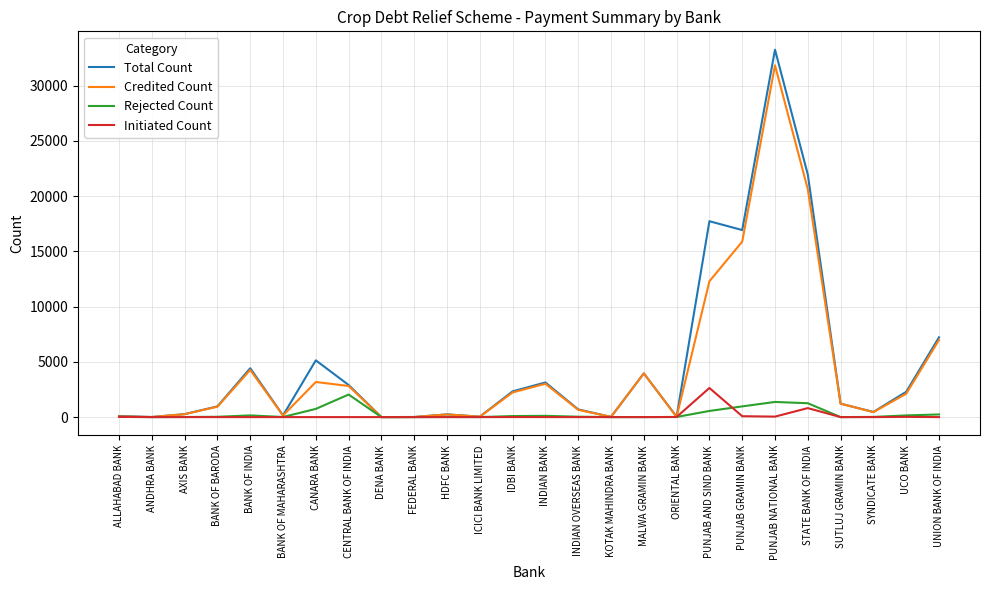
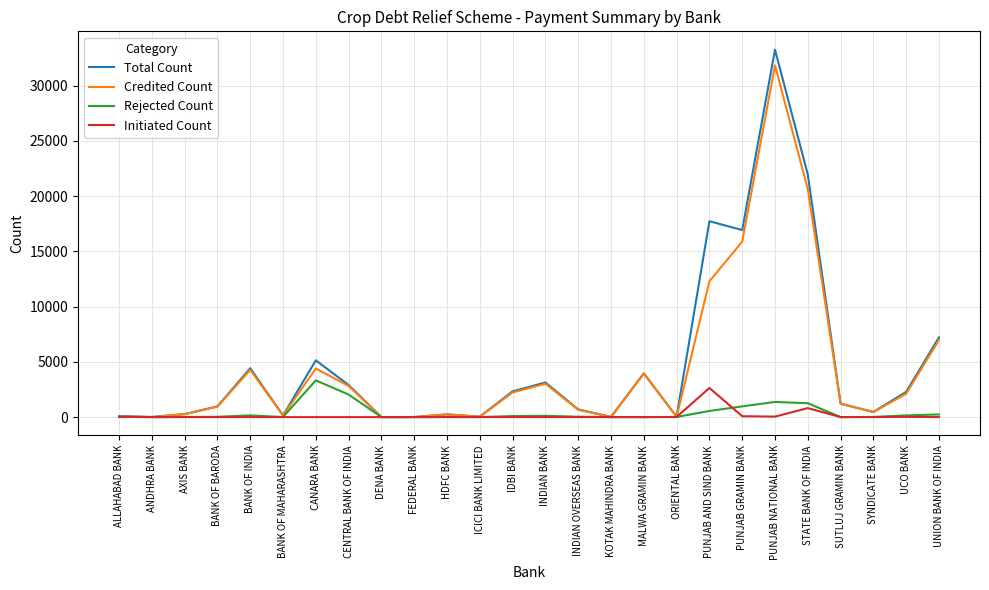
  {
    "Total Count": {
      "CANARA BANK": 5100,
      "PUNJAB AND SIND BANK": 17700,
      "PUNJAB GRAMIN BANK": 16900,
      "PUNJAB NATIONAL BANK": 33300,
      "STATE BANK OF INDIA": 21900,
      "UNION BANK OF INDIA": 7200
    },
    "Credited Count": {
-     "CANARA BANK": 3200,
+     "CANARA BANK": 4400,
      "PUNJAB AND SIND BANK": 12300,
      "PUNJAB GRAMIN BANK": 15900,
      "PUNJAB NATIONAL BANK": 31800,
      "STATE BANK OF INDIA": 20600,
      "UNION BANK OF INDIA": 7000
    },
    "Rejected Count": {
-     "CANARA BANK": 700,
+     "CANARA BANK": 3300,
      "CENTRAL BANK OF INDIA": 2000,
      "PUNJAB AND SIND BANK": 600,
      "PUNJAB GRAMIN BANK": 1000,
      "PUNJAB NATIONAL BANK": 1400,
      "STATE BANK OF INDIA": 1300,
      "UNION BANK OF INDIA": 200
    },
    "Initiated Count": {
      "CANARA BANK": 0,
      "CENTRAL BANK OF INDIA": 0,
      "PUNJAB AND SIND BANK": 2600,
      "PUNJAB GRAMIN BANK": 100,
      "PUNJAB NATIONAL BANK": 0,
      "STATE BANK OF INDIA": 800,
      "UNION BANK OF INDIA": 0
    }
  }
